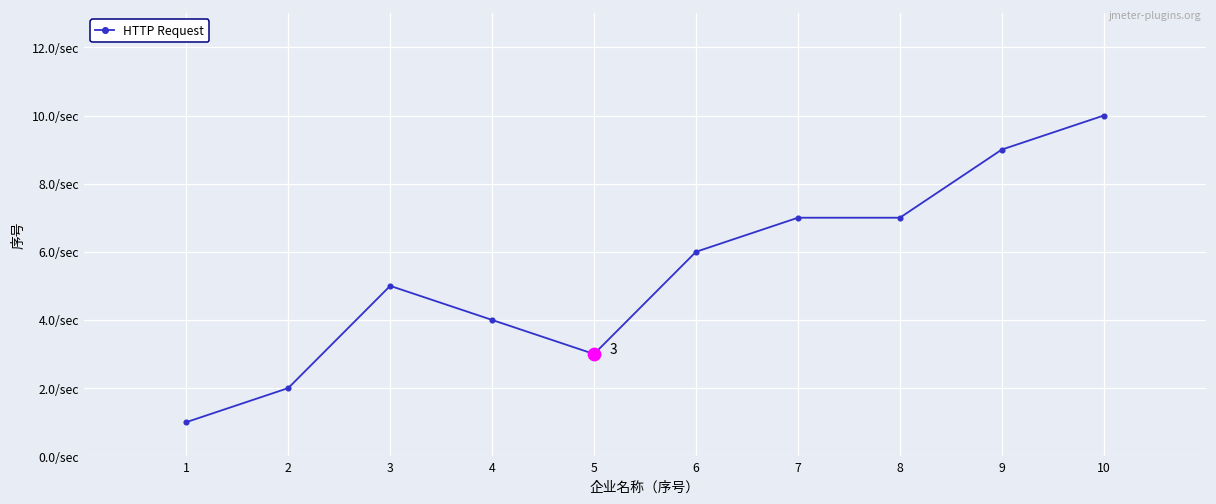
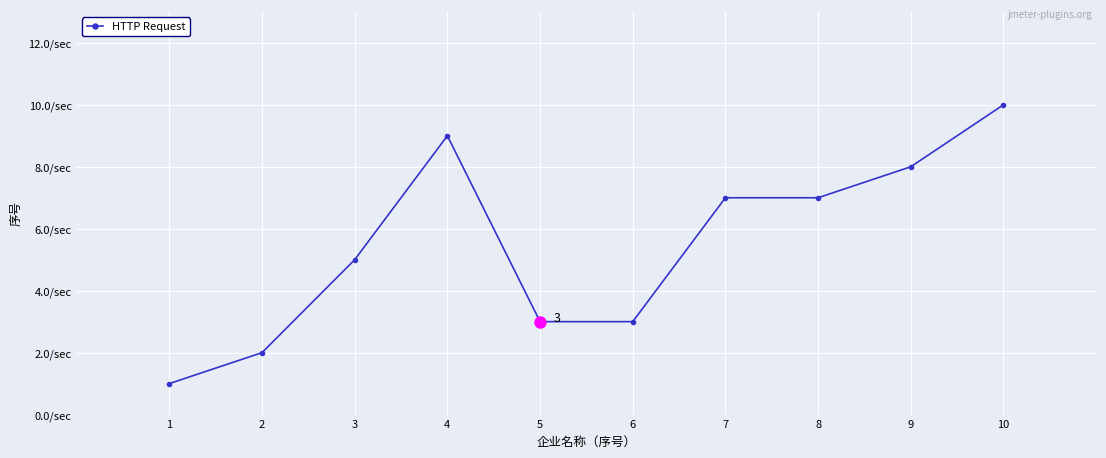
  {
    "HTTP Request": {
      "1": "1/sec",
      "2": "2/sec",
      "3": "5/sec",
-     "4": "4/sec",
-     "6": "6/sec",
+     "4": "9/sec",
+     "6": "3/sec",
      "7": "7/sec",
      "8": "7/sec",
-     "9": "9/sec",
+     "9": "8/sec",
      "10": "10/sec"
    }
  }
